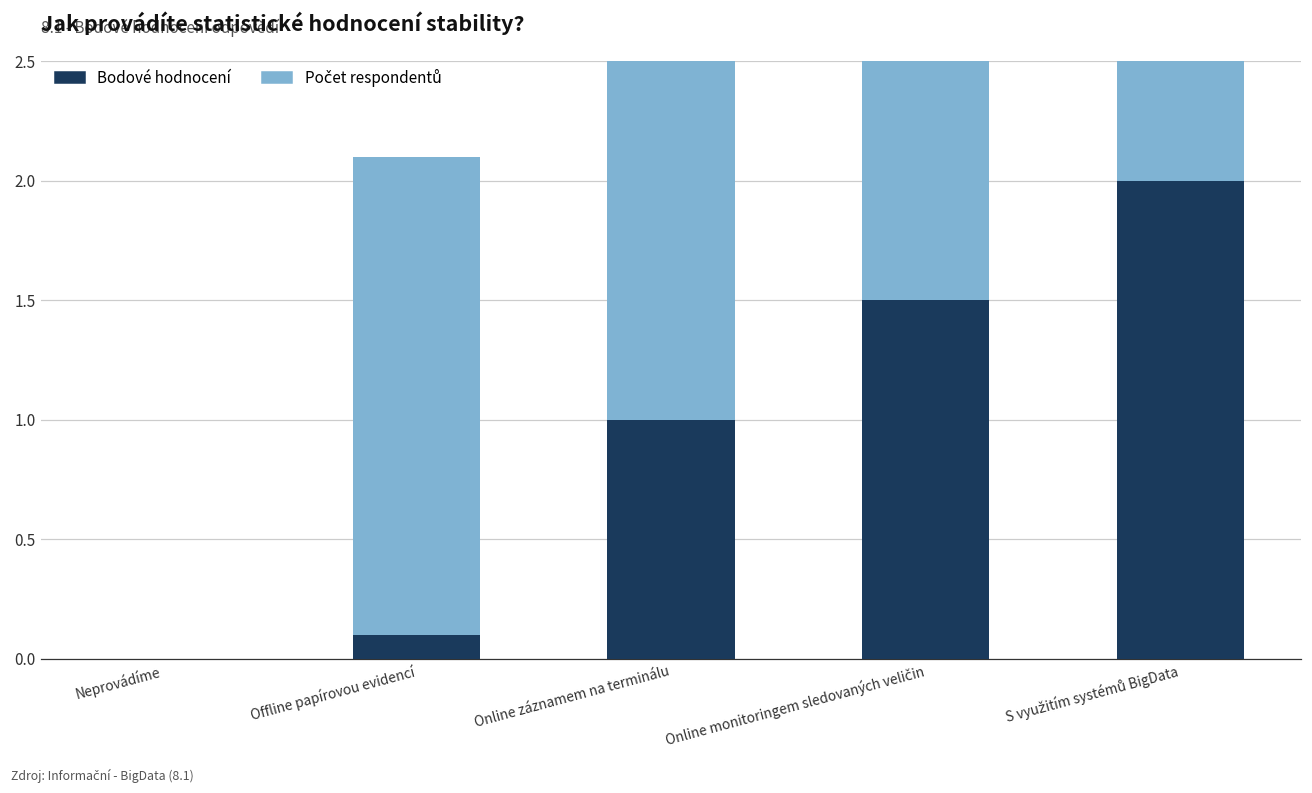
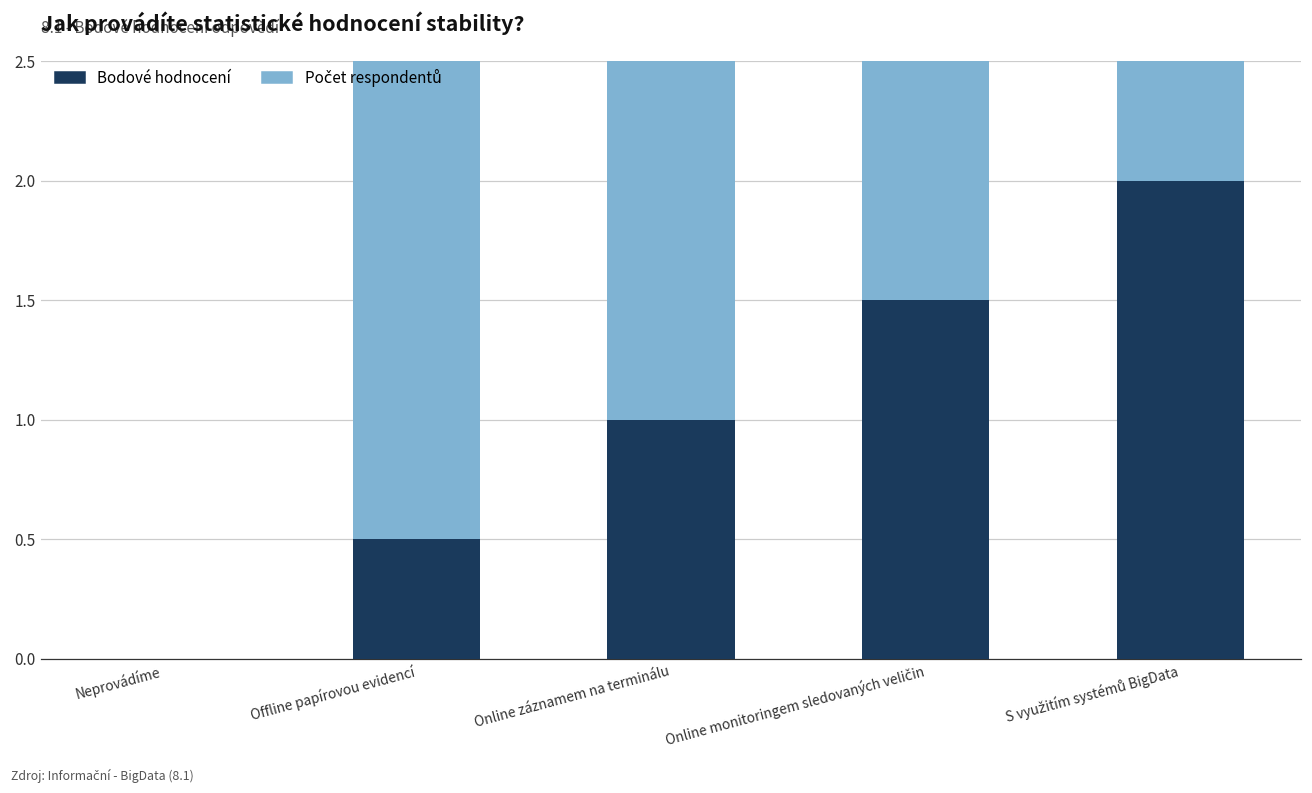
  {
    "Bodové hodnocení": {
      "Neprovádíme": 0.0,
-     "Offline papírovou evidencí": 0.1,
+     "Offline papírovou evidencí": 0.5,
      "Online záznamem na terminálu": 1.0,
      "Online monitoringem sledovaných veličin": 1.5,
      "S využitím systémů BigData": 2.0
    },
    "Počet respondentů": {
      "Neprovádíme": 0.0,
      "Offline papírovou evidencí": 2.0
    }
  }
